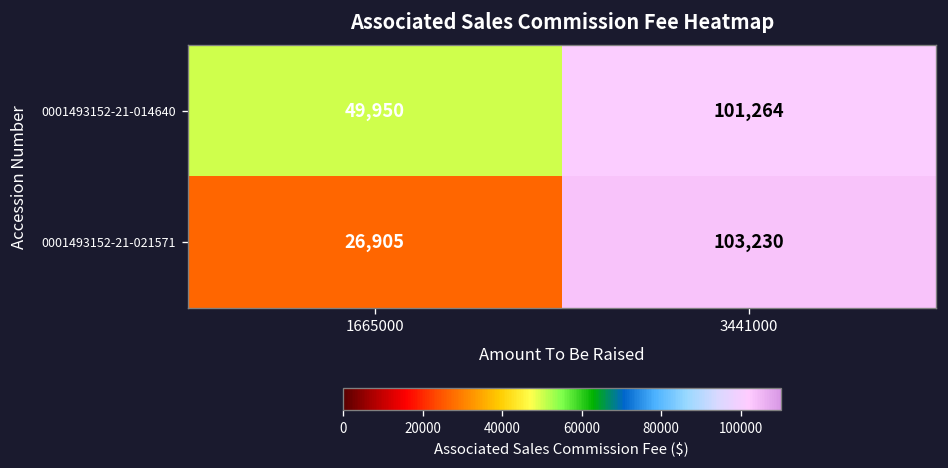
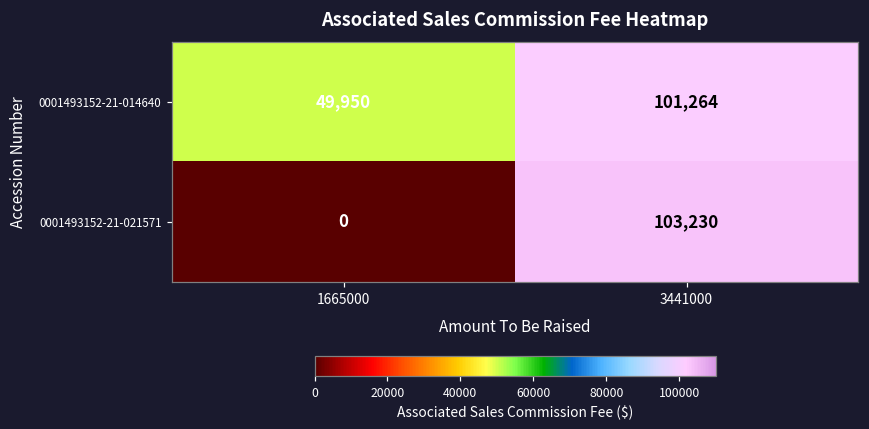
  {
    "0001493152-21-014640": {
      "1665000": "49,950",
      "3441000": "101,264"
    },
    "0001493152-21-021571": {
-     "1665000": "26,905",
+     "1665000": "0",
      "3441000": "103,230"
    }
  }
